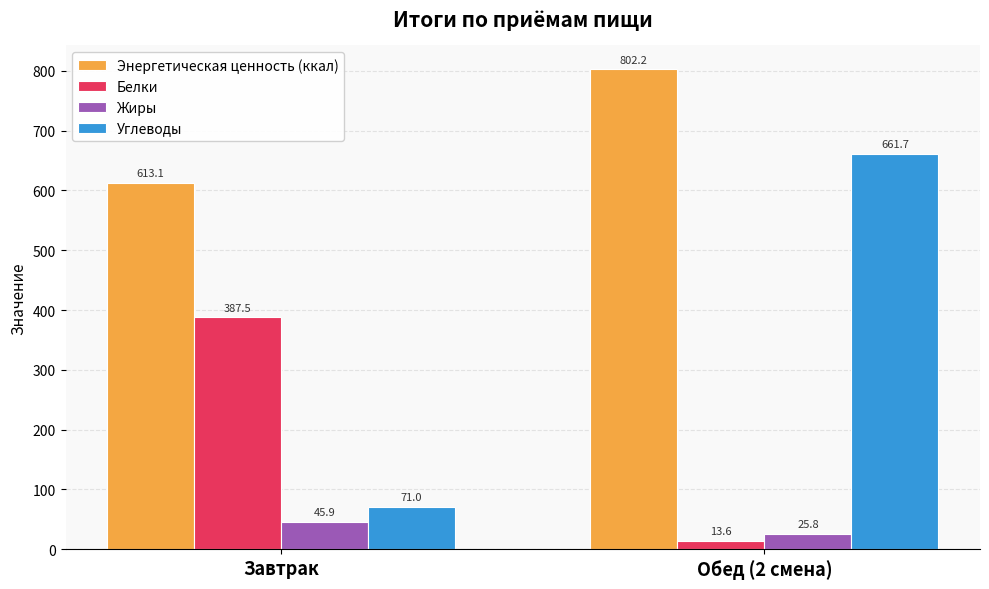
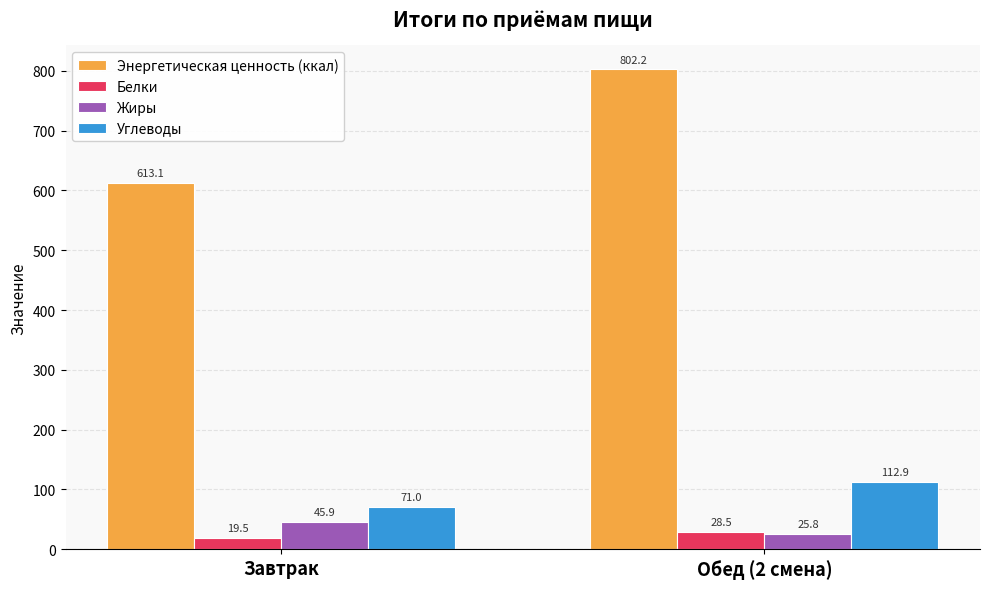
  {
    "Энергетическая ценность (ккал)": {
      "Завтрак": 613.1,
      "Обед (2 смена)": 802.2
    },
    "Белки": {
-     "Завтрак": 387.5,
-     "Обед (2 смена)": 13.6
+     "Завтрак": 19.5,
+     "Обед (2 смена)": 28.5
    },
    "Жиры": {
      "Завтрак": 45.9,
      "Обед (2 смена)": 25.8
    },
    "Углеводы": {
      "Завтрак": 71.0,
-     "Обед (2 смена)": 661.7
+     "Обед (2 смена)": 112.9
    }
  }
